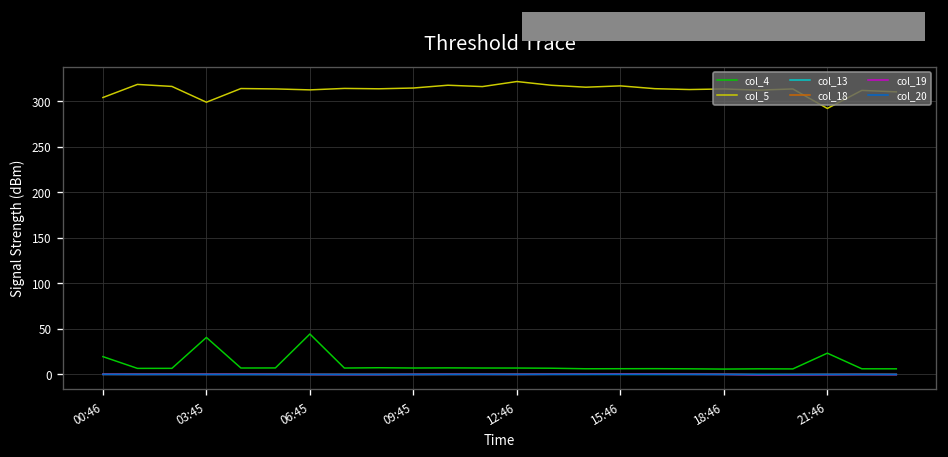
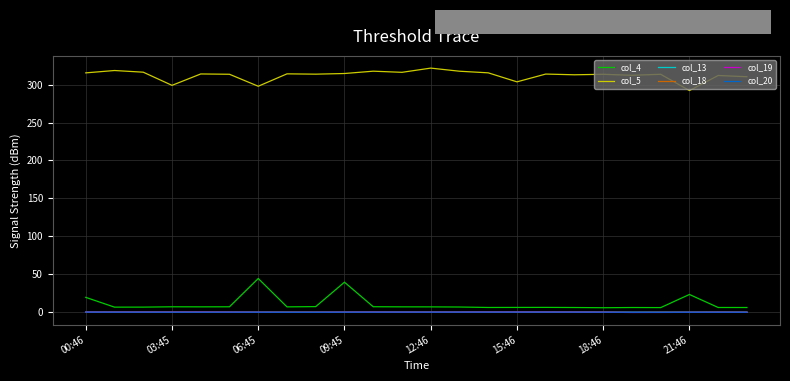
  {
    "col_4": {
      "00:46": 20,
-     "03:45": 40,
+     "03:45": 10,
      "06:45": 40,
-     "09:45": 10,
+     "09:45": 40,
      "12:46": 10,
      "15:46": 10,
      "18:46": 10,
      "21:46": 20
    },
    "col_5": {
-     "00:46": 300,
+     "00:46": 320,
      "03:45": 300,
-     "06:45": 310,
+     "06:45": 300,
      "09:45": 310,
      "12:46": 320,
-     "15:46": 320,
+     "15:46": 300,
      "21:46": 290
    },
    "col_20": {
      "00:46": 0,
      "03:45": 0,
      "06:45": 0,
      "09:45": 0,
      "12:46": 0,
      "15:46": 0,
      "18:46": 0,
      "21:46": 0
    }
  }
